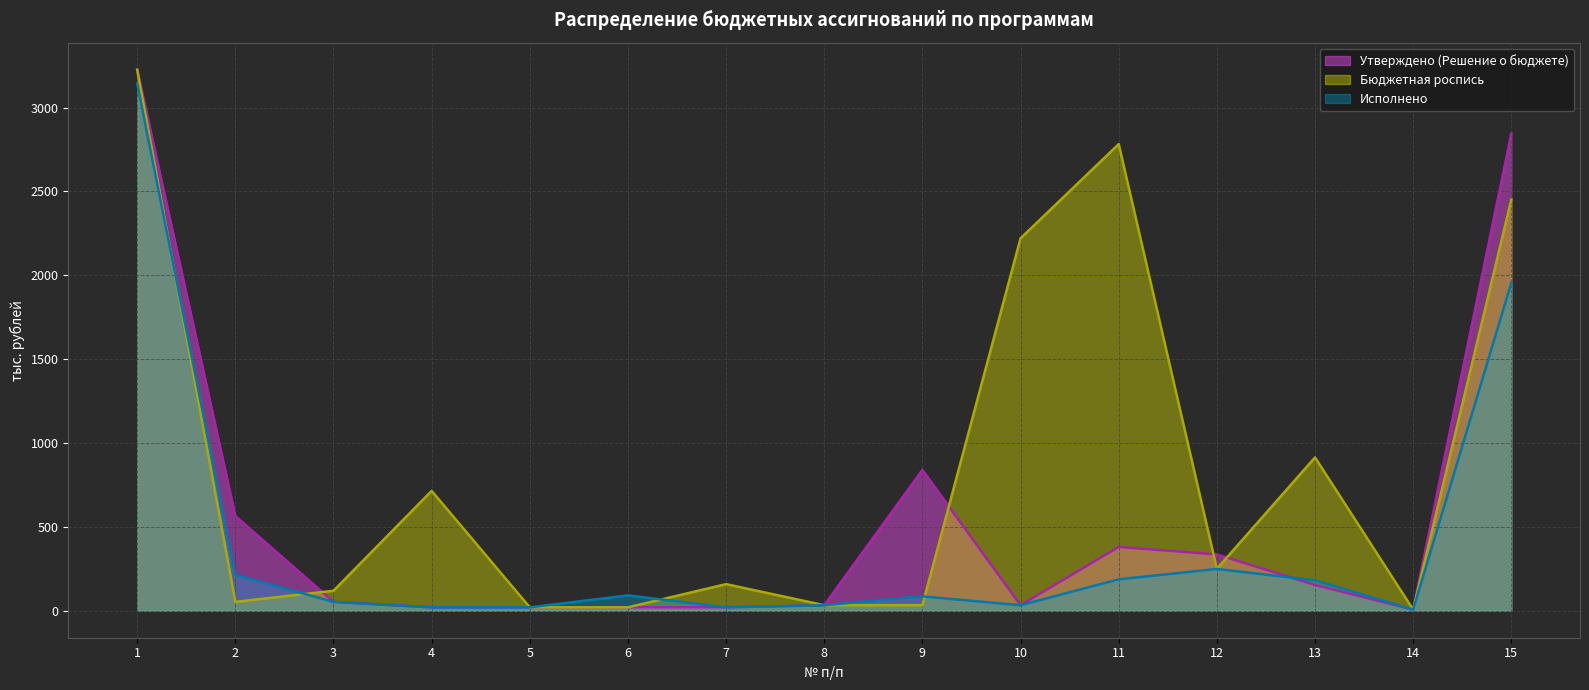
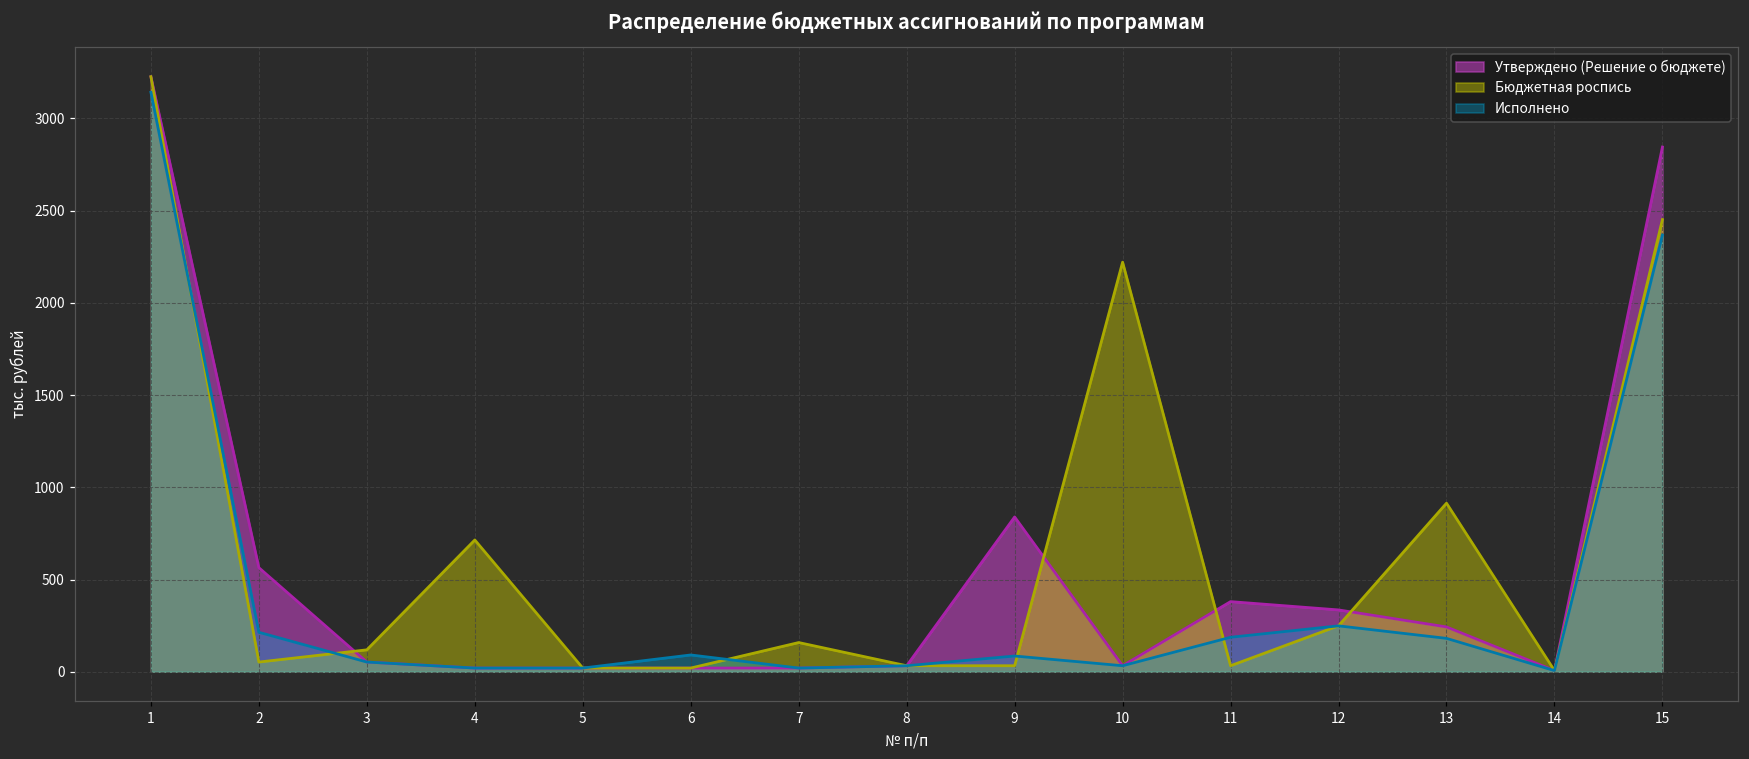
  {
    "Утверждено (Решение о бюджете)": {
      "2": 560,
      "9": 840,
      "11": 380,
      "12": 340,
-     "13": 150,
+     "13": 240,
      "15": 2840
    },
    "Бюджетная роспись": {
      "2": 50,
      "3": 120,
      "4": 710,
      "7": 160,
      "9": 30,
      "10": 2220,
-     "11": 2780,
+     "11": 30,
      "13": 910,
      "15": 2450
    },
    "Исполнено": {
      "1": 3140,
      "2": 210,
      "6": 90,
      "9": 90,
      "11": 190,
      "13": 180,
-     "15": 1950
+     "15": 2370
    }
  }
